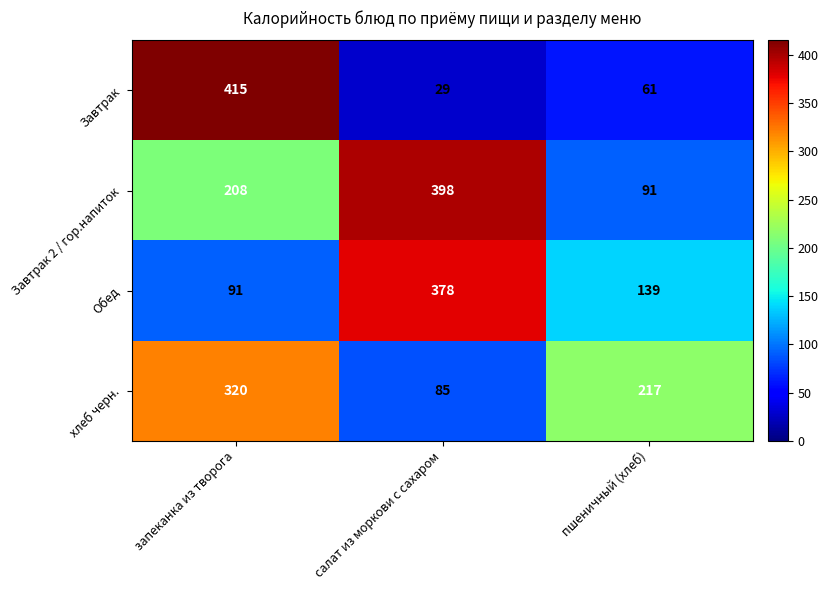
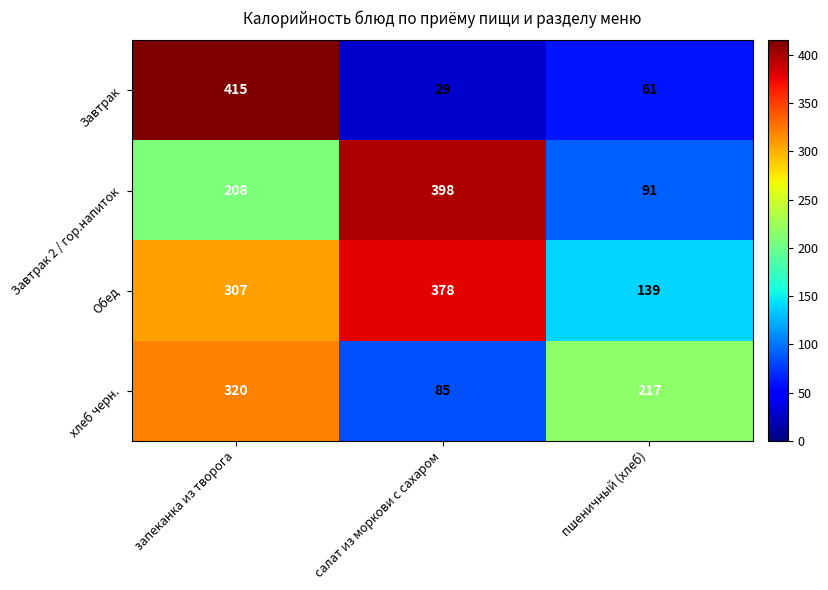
  {
    "Завтрак": {
      "запеканка из творога": 415,
      "салат из моркови с сахаром": 29,
      "пшеничный (хлеб)": 61
    },
    "Завтрак 2 / гор.напиток": {
      "запеканка из творога": 208,
      "салат из моркови с сахаром": 398,
      "пшеничный (хлеб)": 91
    },
    "Обед": {
-     "запеканка из творога": 91,
+     "запеканка из творога": 307,
      "салат из моркови с сахаром": 378,
      "пшеничный (хлеб)": 139
    },
    "хлеб черн.": {
      "запеканка из творога": 320,
      "салат из моркови с сахаром": 85,
      "пшеничный (хлеб)": 217
    }
  }
